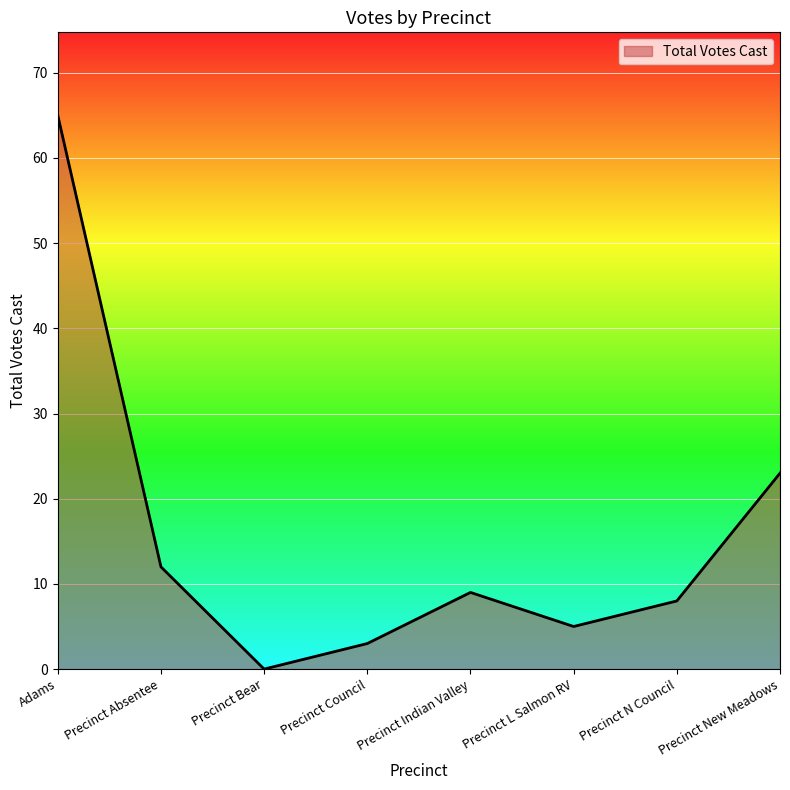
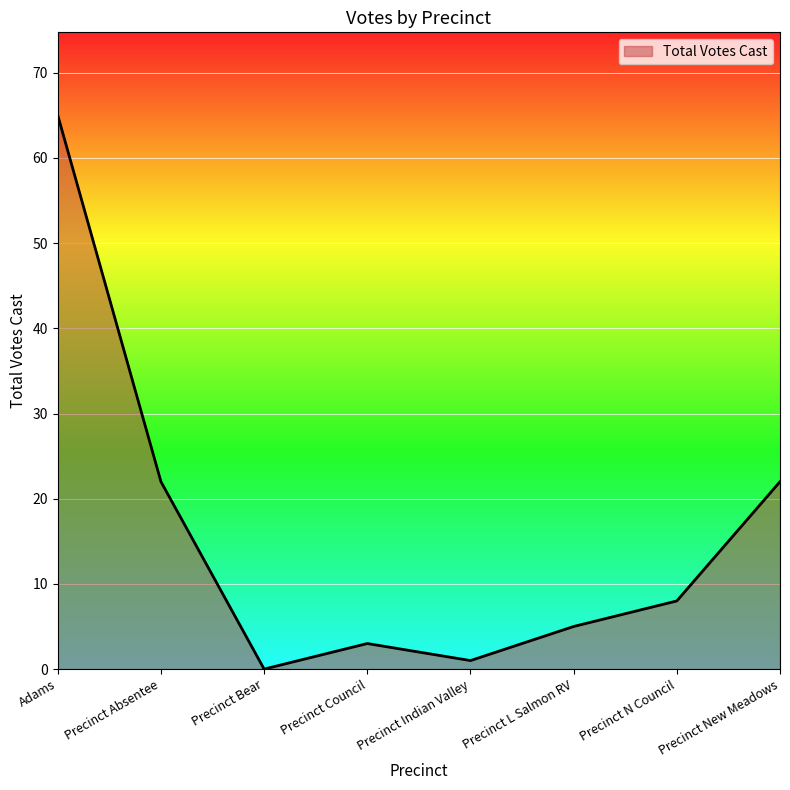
  {
    "Adams": 65,
-   "Precinct Absentee": 12,
+   "Precinct Absentee": 22,
    "Precinct Bear": 0,
    "Precinct Council": 3,
-   "Precinct Indian Valley": 9,
+   "Precinct Indian Valley": 1,
    "Precinct L Salmon RV": 5,
    "Precinct N Council": 8,
-   "Precinct New Meadows": 23
+   "Precinct New Meadows": 22
  }
